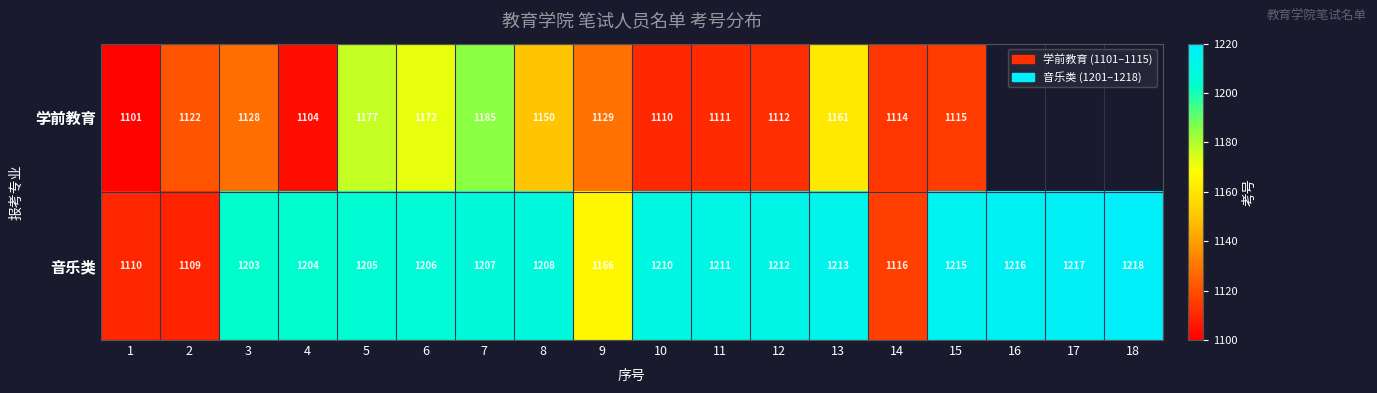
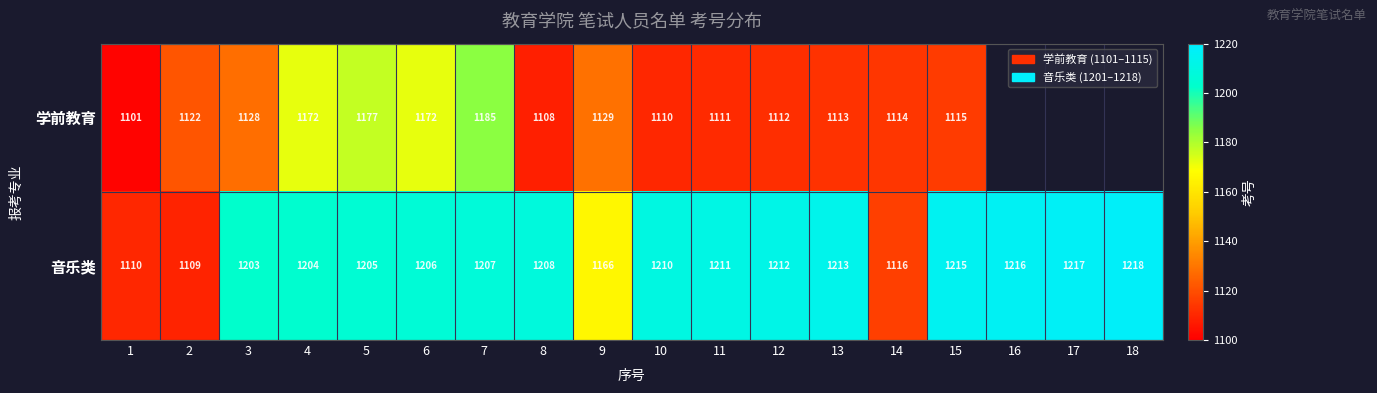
  {
    "学前教育": {
      "1": 1101,
      "2": 1122,
      "3": 1128,
-     "4": 1104,
+     "4": 1172,
      "5": 1177,
      "6": 1172,
      "7": 1185,
-     "8": 1150,
+     "8": 1108,
      "9": 1129,
      "10": 1110,
      "11": 1111,
      "12": 1112,
-     "13": 1161,
+     "13": 1113,
      "14": 1114,
      "15": 1115
    },
    "音乐类": {
      "1": 1110,
      "2": 1109,
      "3": 1203,
      "4": 1204,
      "5": 1205,
      "6": 1206,
      "7": 1207,
      "8": 1208,
      "9": 1166,
      "10": 1210,
      "11": 1211,
      "12": 1212,
      "13": 1213,
      "14": 1116,
      "15": 1215,
      "16": 1216,
      "17": 1217,
      "18": 1218
    }
  }
